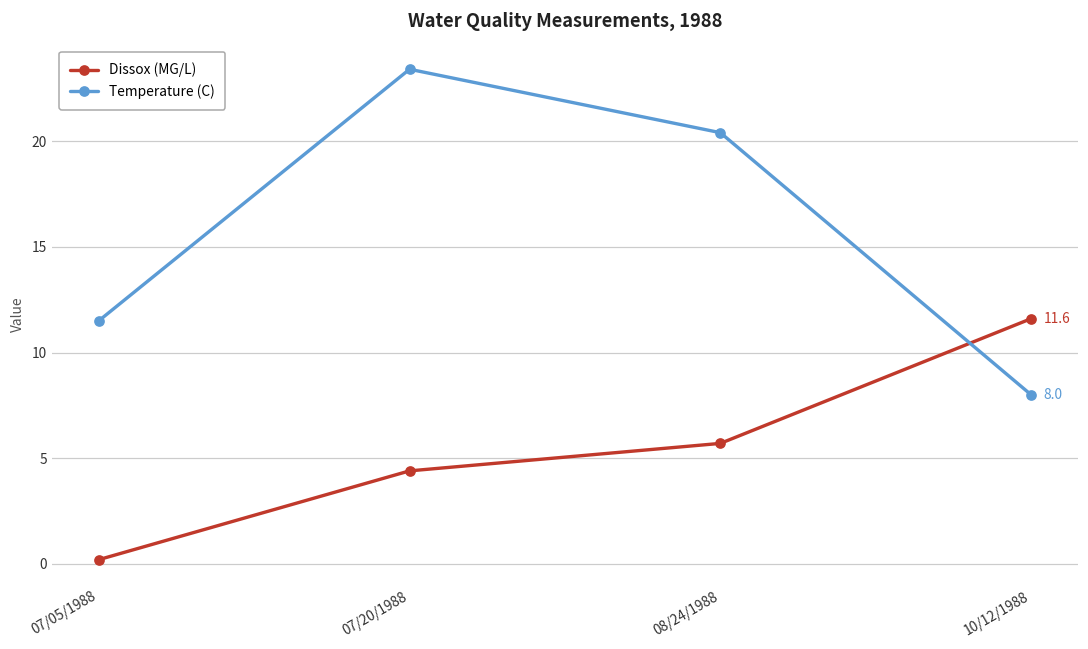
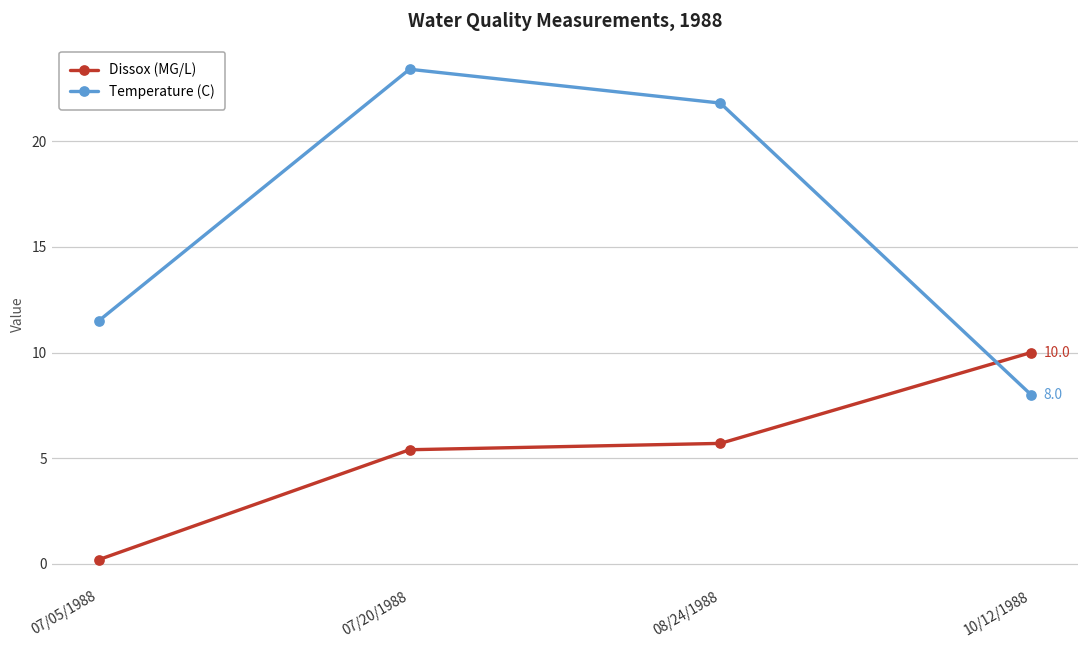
  {
    "Dissox (MG/L)": {
-     "07/20/1988": 4.4,
-     "10/12/1988": 11.6
+     "07/20/1988": 5.4,
+     "10/12/1988": 10.0
    },
    "Temperature (C)": {
      "07/05/1988": 11.5,
      "07/20/1988": 23.4,
-     "08/24/1988": 20.4
+     "08/24/1988": 21.8
    }
  }
